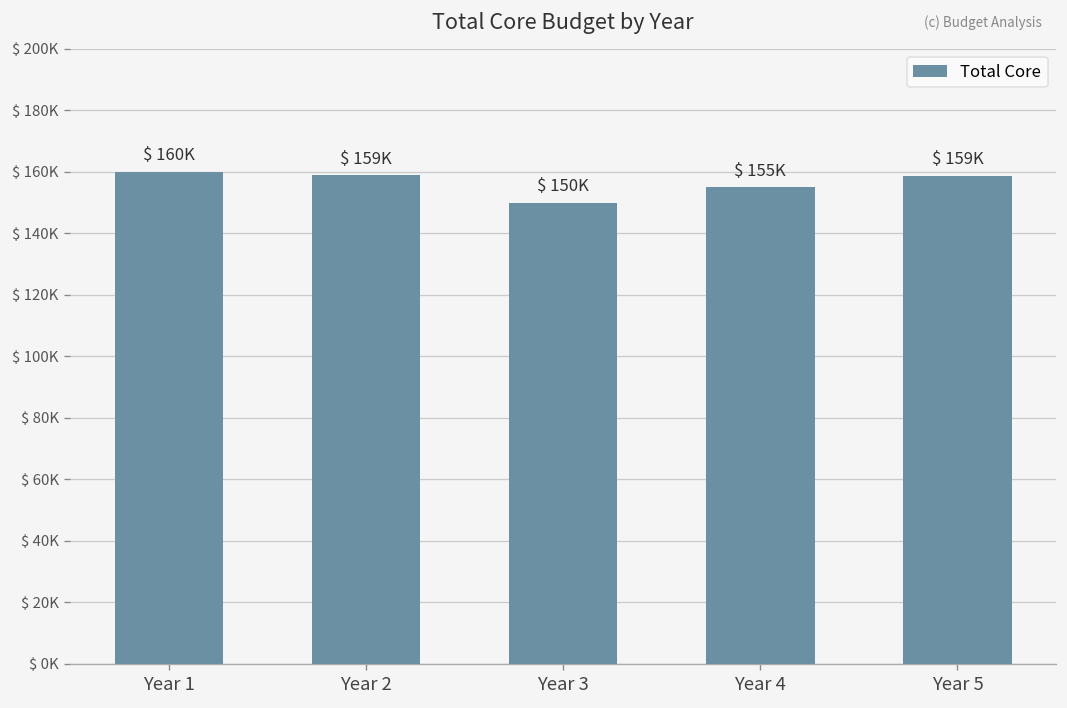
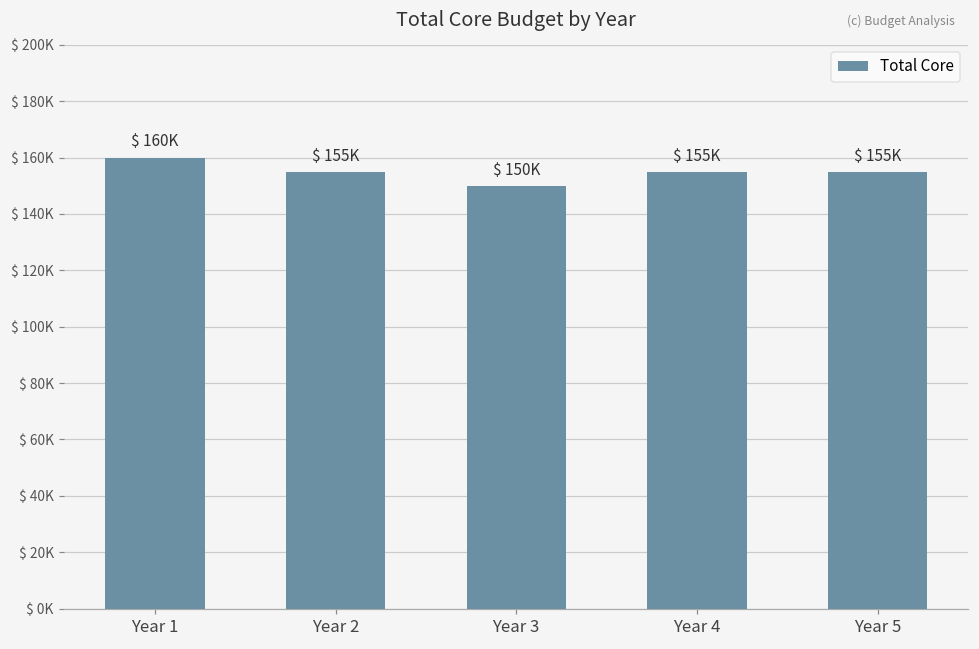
  {
    "Year 1": "160K",
-   "Year 2": "159K",
+   "Year 2": "155K",
    "Year 3": "150K",
    "Year 4": "155K",
-   "Year 5": "159K"
+   "Year 5": "155K"
  }
